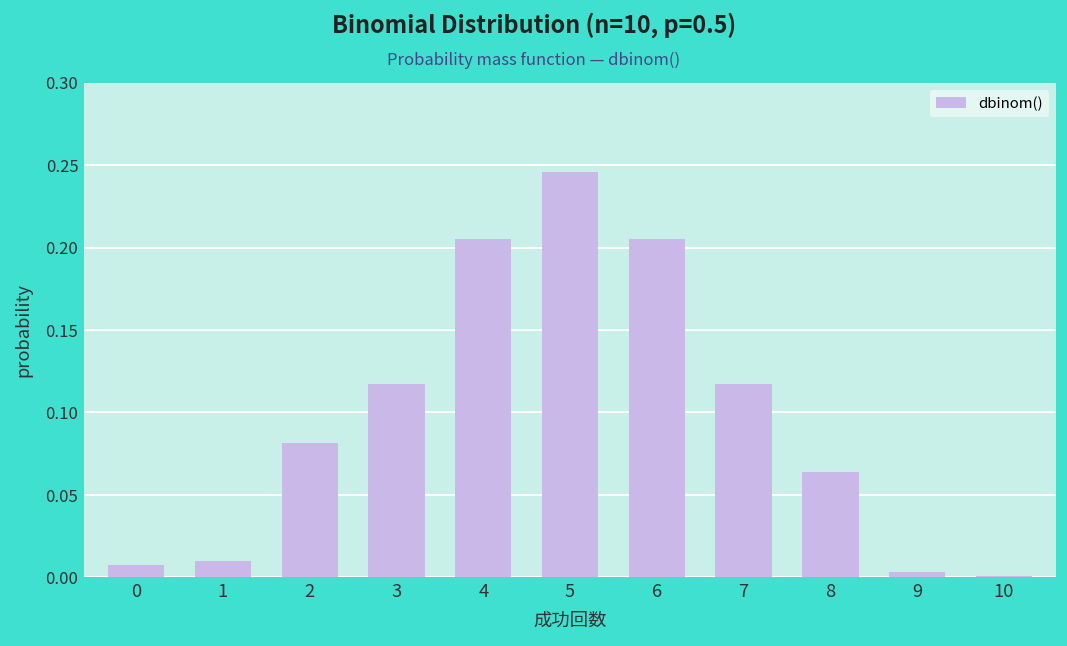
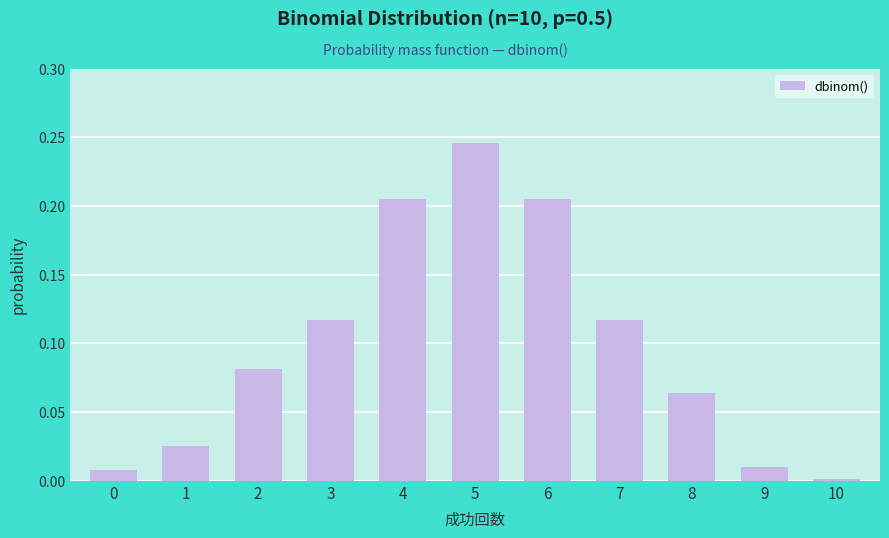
  {
    "0": 0.008,
-   "1": 0.010,
+   "1": 0.026,
    "2": 0.081,
    "3": 0.117,
    "4": 0.205,
    "5": 0.246,
    "6": 0.205,
    "7": 0.117,
    "8": 0.064,
-   "9": 0.004
+   "9": 0.010
  }
